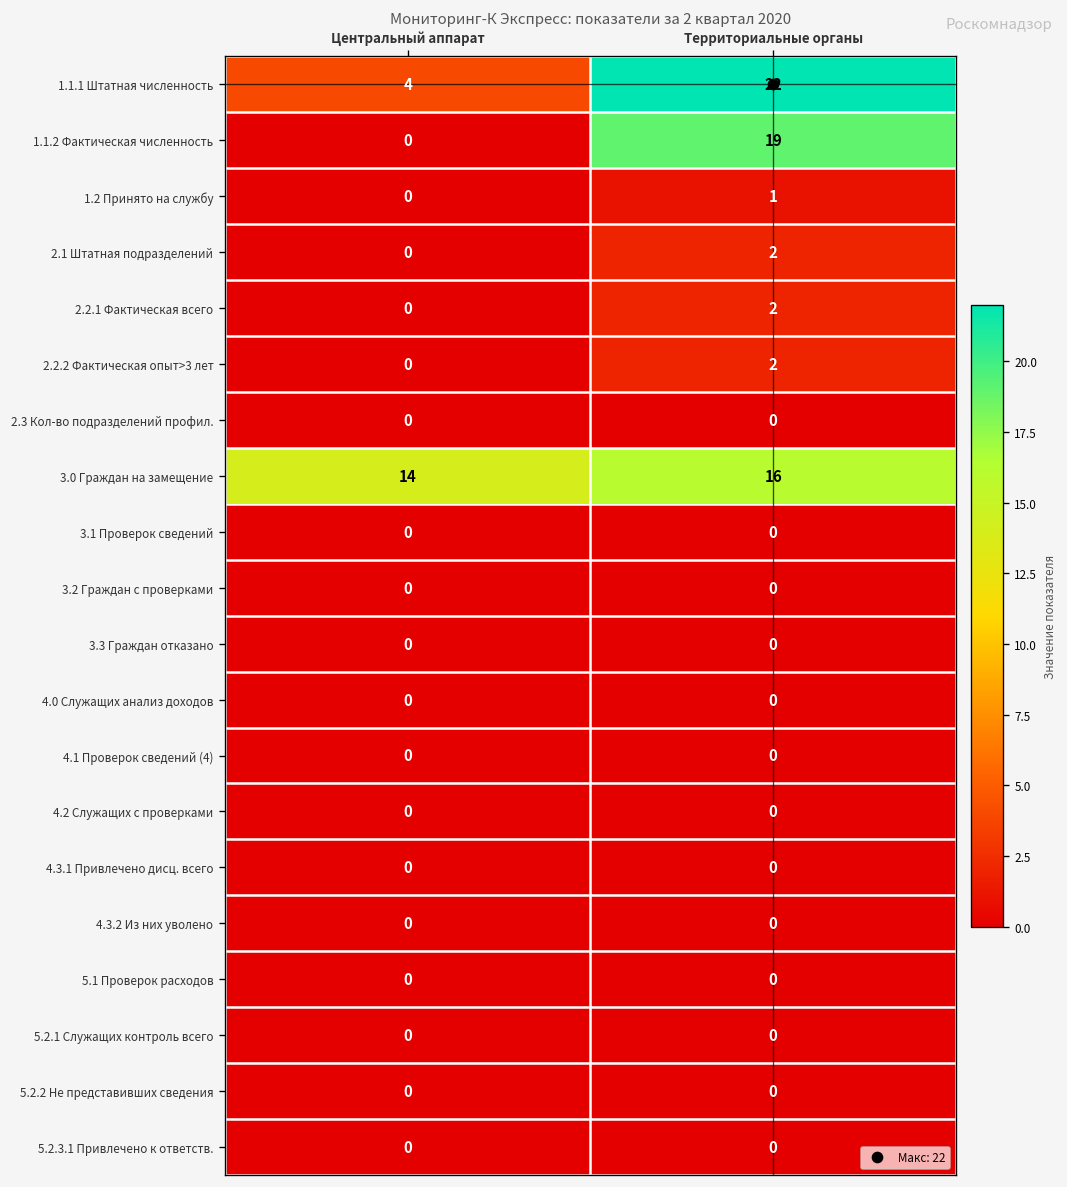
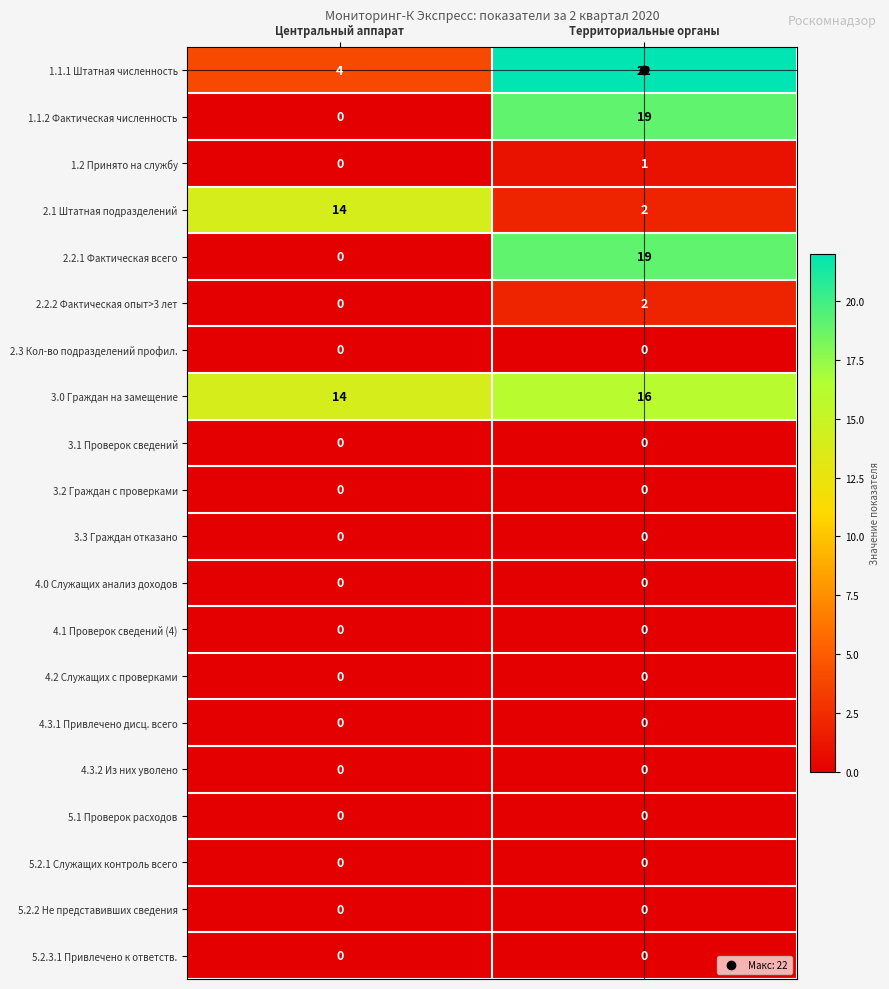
  {
    "1.1.1 Штатная численность": {
      "Центральный аппарат": 4
    },
    "1.1.2 Фактическая численность": {
      "Центральный аппарат": 0,
      "Территориальные органы": 19
    },
    "1.2 Принято на службу": {
      "Центральный аппарат": 0,
      "Территориальные органы": 1
    },
    "2.1 Штатная подразделений": {
-     "Центральный аппарат": 0,
+     "Центральный аппарат": 14,
      "Территориальные органы": 2
    },
    "2.2.1 Фактическая всего": {
      "Центральный аппарат": 0,
-     "Территориальные органы": 2
+     "Территориальные органы": 19
    },
    "2.2.2 Фактическая опыт>3 лет": {
      "Центральный аппарат": 0,
      "Территориальные органы": 2
    },
    "2.3 Кол-во подразделений профил.": {
      "Центральный аппарат": 0,
      "Территориальные органы": 0
    },
    "3.0 Граждан на замещение": {
      "Центральный аппарат": 14,
      "Территориальные органы": 16
    },
    "3.1 Проверок сведений": {
      "Центральный аппарат": 0,
      "Территориальные органы": 0
    },
    "3.2 Граждан с проверками": {
      "Центральный аппарат": 0,
      "Территориальные органы": 0
    },
    "3.3 Граждан отказано": {
      "Центральный аппарат": 0,
      "Территориальные органы": 0
    },
    "4.0 Служащих анализ доходов": {
      "Центральный аппарат": 0,
      "Территориальные органы": 0
    },
    "4.1 Проверок сведений (4)": {
      "Центральный аппарат": 0,
      "Территориальные органы": 0
    },
    "4.2 Служащих с проверками": {
      "Центральный аппарат": 0,
      "Территориальные органы": 0
    },
    "4.3.1 Привлечено дисц. всего": {
      "Центральный аппарат": 0,
      "Территориальные органы": 0
    },
    "4.3.2 Из них уволено": {
      "Центральный аппарат": 0,
      "Территориальные органы": 0
    },
    "5.1 Проверок расходов": {
      "Центральный аппарат": 0,
      "Территориальные органы": 0
    },
    "5.2.1 Служащих контроль всего": {
      "Центральный аппарат": 0,
      "Территориальные органы": 0
    },
    "5.2.2 Не представивших сведения": {
      "Центральный аппарат": 0,
      "Территориальные органы": 0
    },
    "5.2.3.1 Привлечено к ответств.": {
      "Центральный аппарат": 0,
      "Территориальные органы": 0
    }
  }
